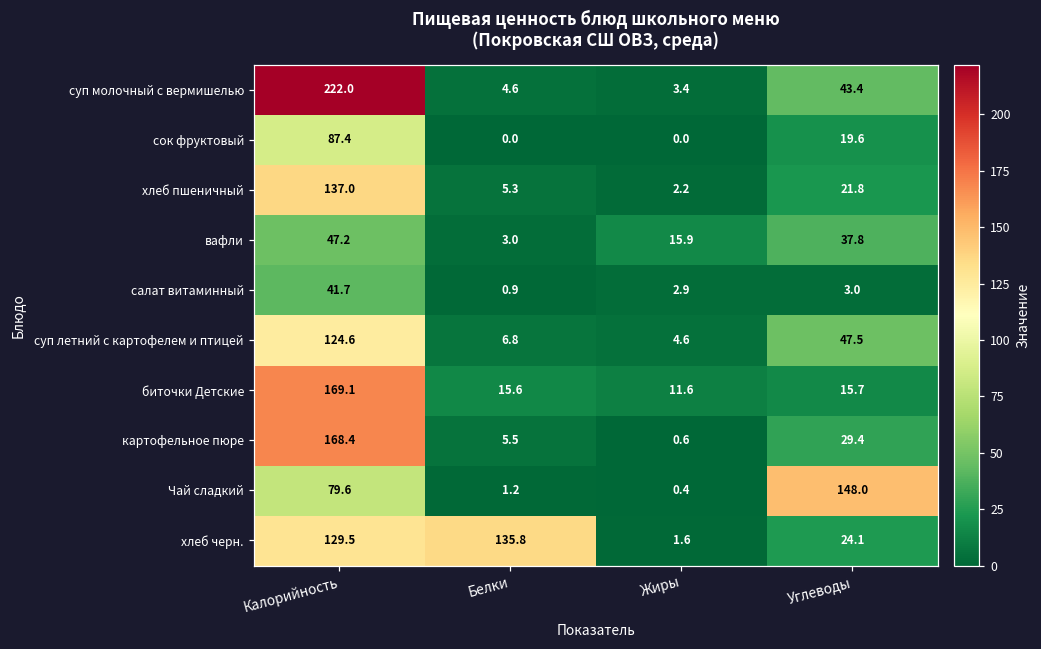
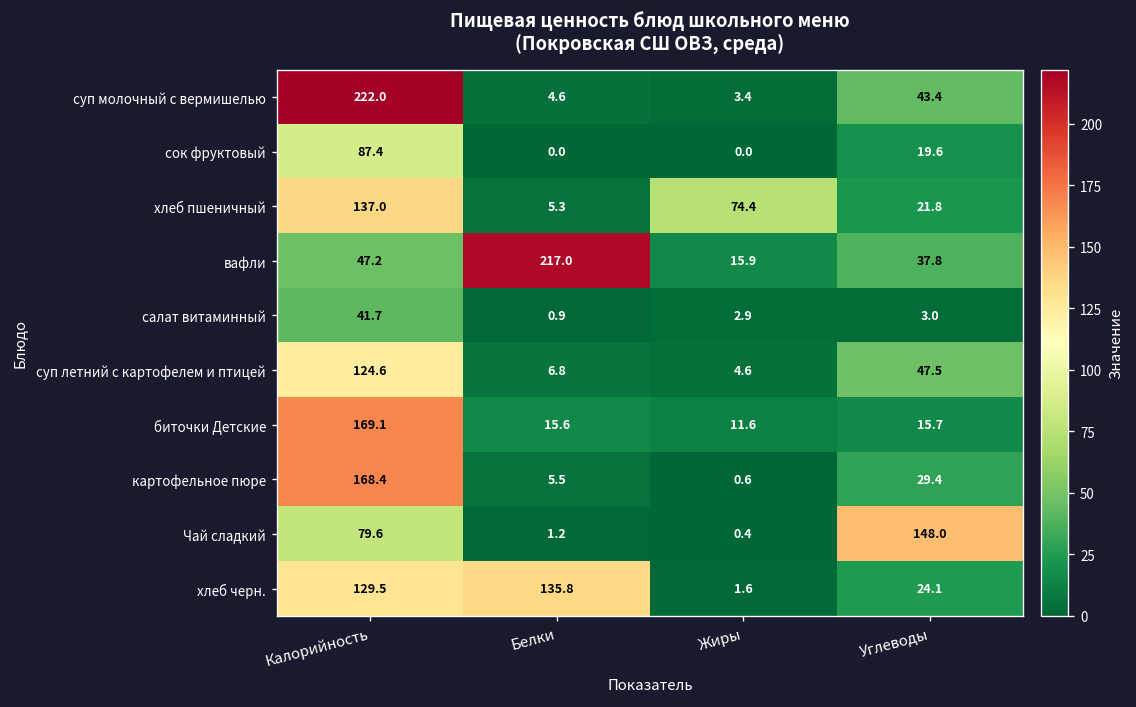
  {
    "суп молочный с вермишелью": {
      "Калорийность": 222.0,
      "Белки": 4.6,
      "Жиры": 3.4,
      "Углеводы": 43.4
    },
    "сок фруктовый": {
      "Калорийность": 87.4,
      "Белки": 0.0,
      "Жиры": 0.0,
      "Углеводы": 19.6
    },
    "хлеб пшеничный": {
      "Калорийность": 137.0,
      "Белки": 5.3,
-     "Жиры": 2.2,
+     "Жиры": 74.4,
      "Углеводы": 21.8
    },
    "вафли": {
      "Калорийность": 47.2,
-     "Белки": 3.0,
+     "Белки": 217.0,
      "Жиры": 15.9,
      "Углеводы": 37.8
    },
    "салат витаминный": {
      "Калорийность": 41.7,
      "Белки": 0.9,
      "Жиры": 2.9,
      "Углеводы": 3.0
    },
    "суп летний с картофелем и птицей": {
      "Калорийность": 124.6,
      "Белки": 6.8,
      "Жиры": 4.6,
      "Углеводы": 47.5
    },
    "биточки Детские": {
      "Калорийность": 169.1,
      "Белки": 15.6,
      "Жиры": 11.6,
      "Углеводы": 15.7
    },
    "картофельное пюре": {
      "Калорийность": 168.4,
      "Белки": 5.5,
      "Жиры": 0.6,
      "Углеводы": 29.4
    },
    "Чай сладкий": {
      "Калорийность": 79.6,
      "Белки": 1.2,
      "Жиры": 0.4,
      "Углеводы": 148.0
    },
    "хлеб черн.": {
      "Калорийность": 129.5,
      "Белки": 135.8,
      "Жиры": 1.6,
      "Углеводы": 24.1
    }
  }
